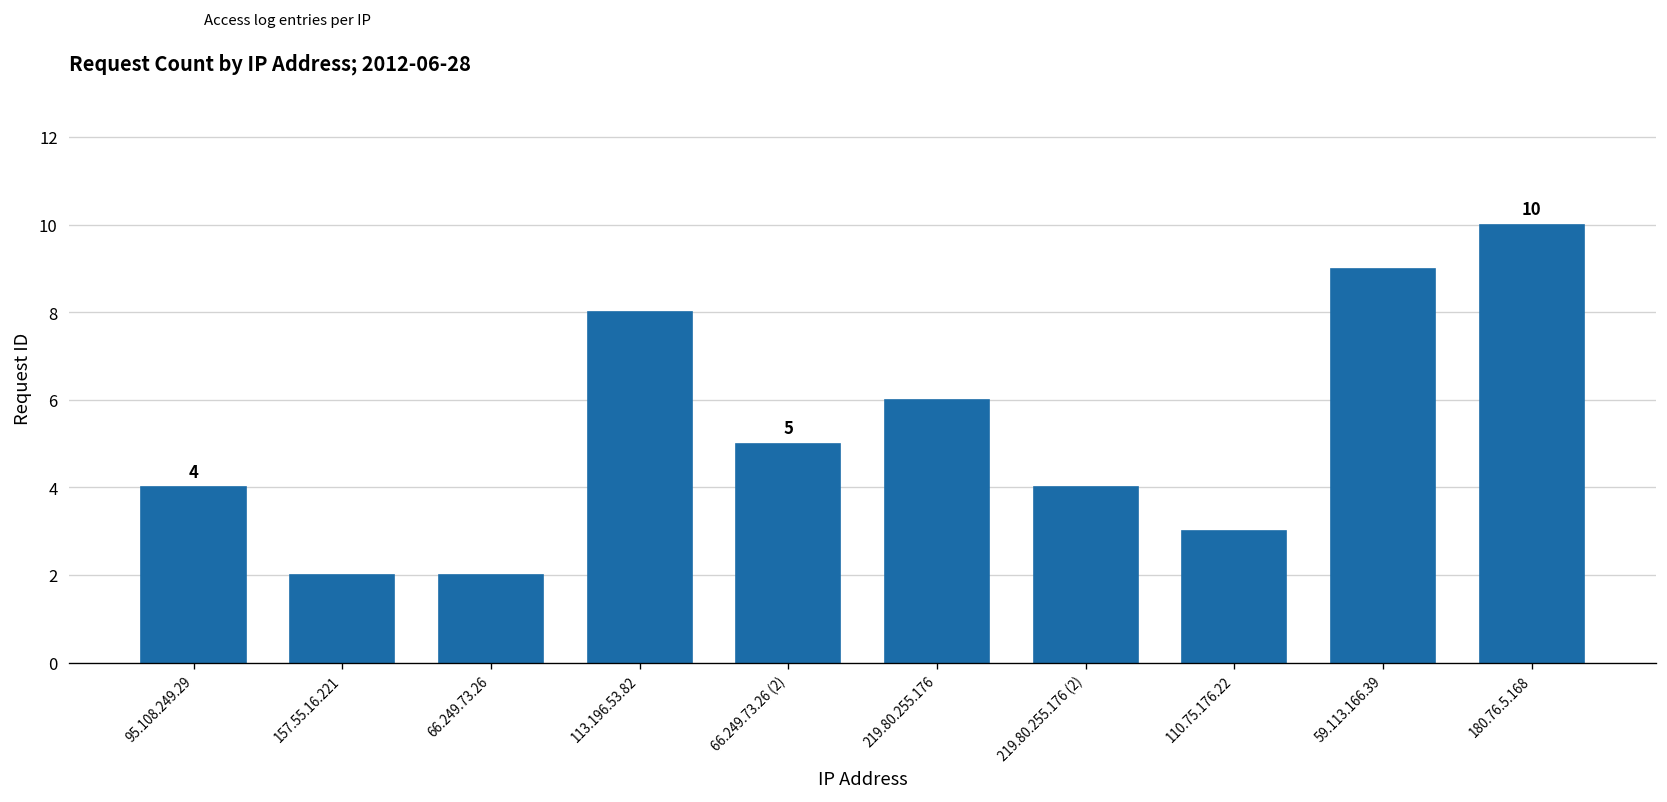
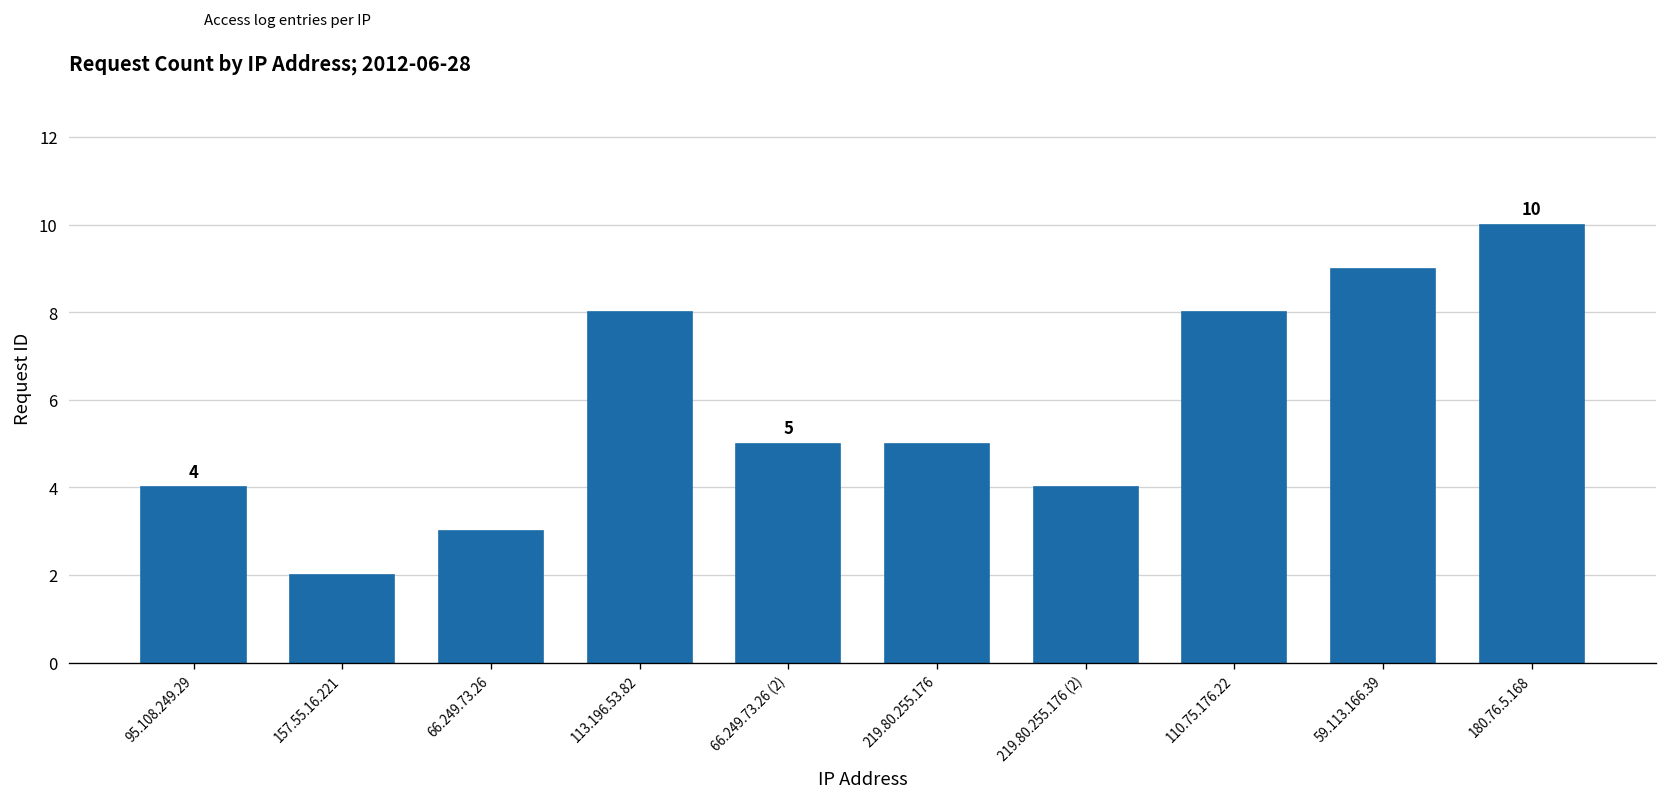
  {
    "157.55.16.221": 2,
-   "66.249.73.26": 2,
+   "66.249.73.26": 3,
    "113.196.53.82": 8,
-   "219.80.255.176": 6,
+   "219.80.255.176": 5,
    "219.80.255.176 (2)": 4,
-   "110.75.176.22": 3,
+   "110.75.176.22": 8,
    "59.113.166.39": 9
  }
